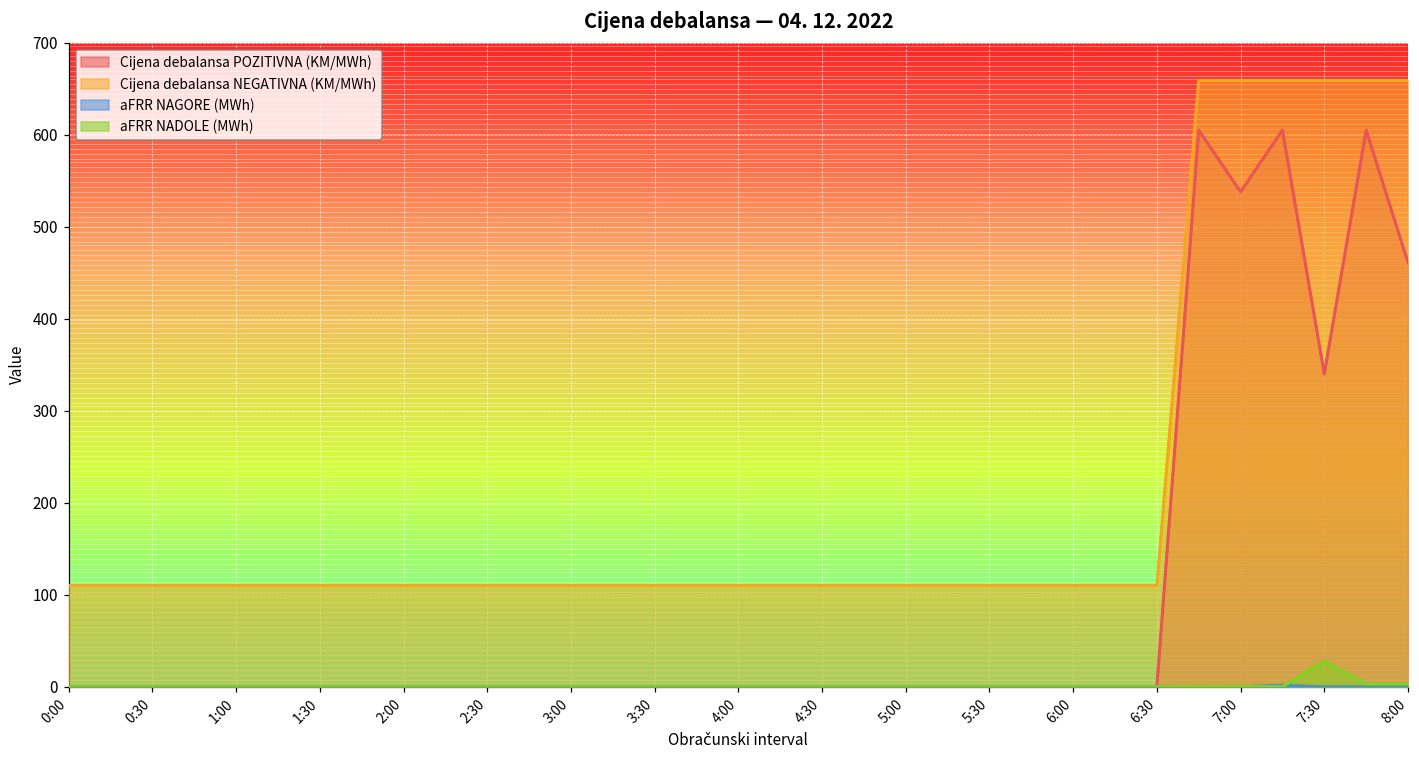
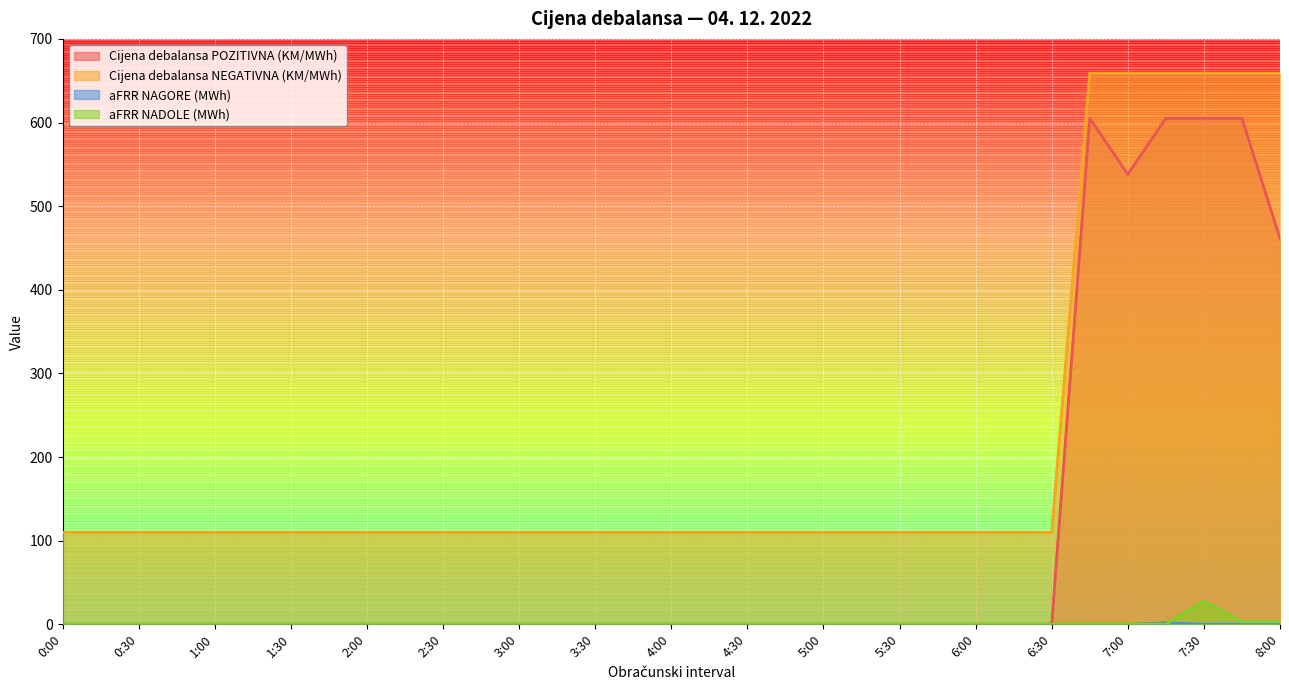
  {
    "Cijena debalansa POZITIVNA (KM/MWh)": {
      "7:00": 540,
-     "7:30": 340,
+     "7:30": 610,
      "8:00": 460
    },
    "Cijena debalansa NEGATIVNA (KM/MWh)": {
      "0:00": 110,
      "0:30": 110,
      "1:00": 110,
      "1:30": 110,
      "2:00": 110,
      "2:30": 110,
      "3:00": 110,
      "3:30": 110,
      "4:00": 110,
      "4:30": 110,
      "5:00": 110,
      "5:30": 110,
      "6:00": 110,
      "6:30": 110,
      "7:00": 660,
      "7:30": 660,
      "8:00": 660
    },
    "aFRR NAGORE (MWh)": {
      "7:30": 0,
      "8:00": 0
    },
    "aFRR NADOLE (MWh)": {
      "7:30": 30,
      "8:00": 0
    }
  }
